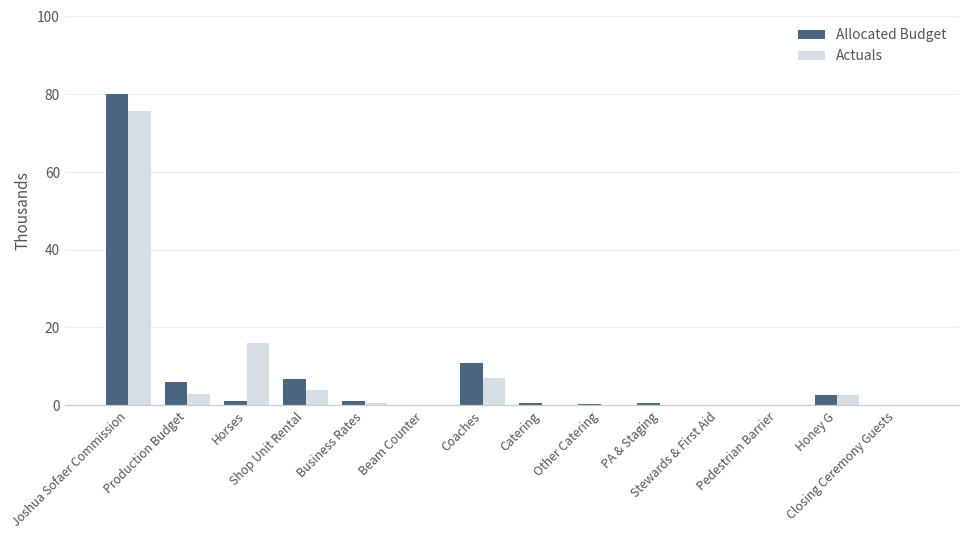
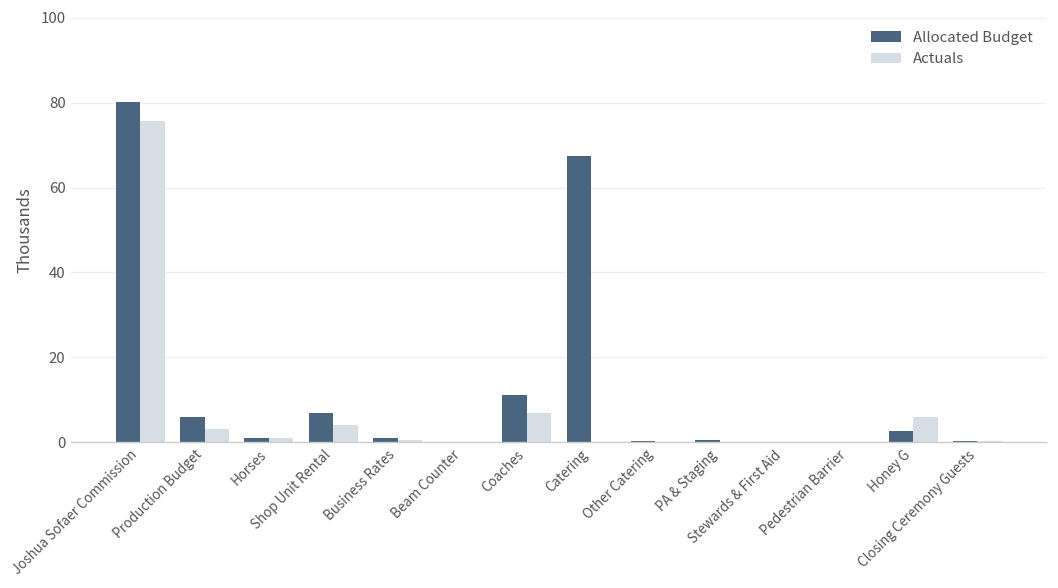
  {
    "Allocated Budget": {
      "Joshua Sofaer Commission": 80,
      "Production Budget": 6,
      "Horses": 1,
      "Shop Unit Rental": 7,
      "Business Rates": 1,
      "Coaches": 11,
-     "Catering": 1,
+     "Catering": 67,
      "Honey G": 3
    },
    "Actuals": {
      "Joshua Sofaer Commission": 76,
      "Production Budget": 3,
-     "Horses": 16,
+     "Horses": 1,
      "Shop Unit Rental": 4,
      "Coaches": 7,
      "Catering": 0,
      "Other Catering": 0,
      "PA & Staging": 0,
-     "Honey G": 3
+     "Honey G": 6
    }
  }
